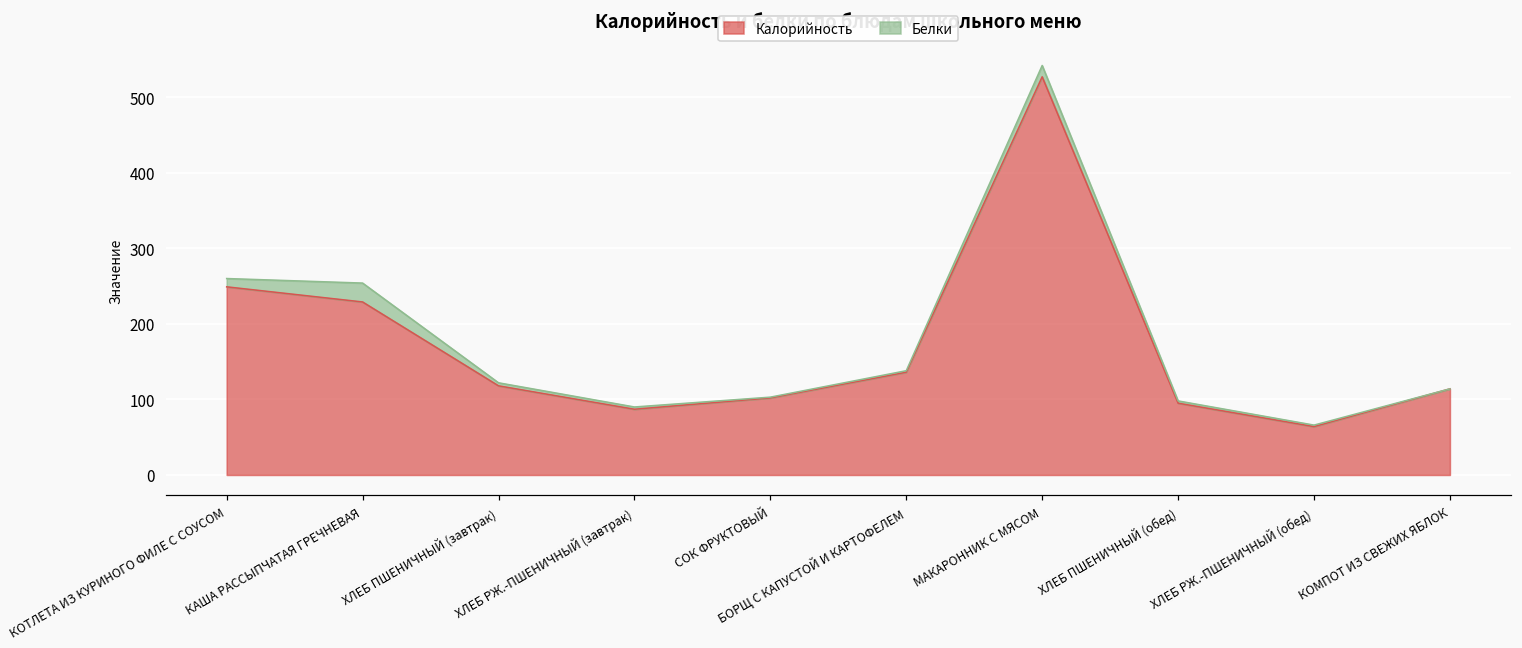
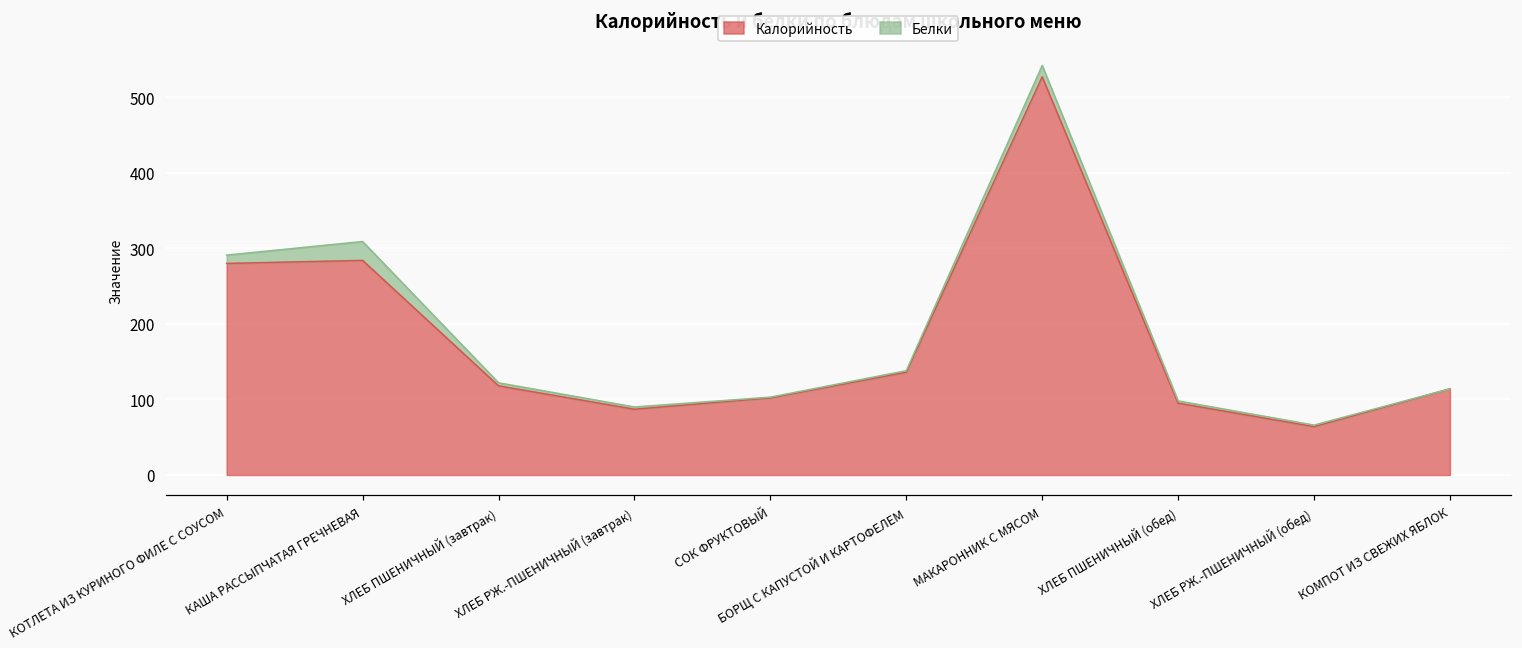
  {
    "Калорийность": {
-     "КОТЛЕТА ИЗ КУРИНОГО ФИЛЕ С СОУСОМ": 250,
-     "КАША РАССЫПЧАТАЯ ГРЕЧНЕВАЯ": 230,
+     "КОТЛЕТА ИЗ КУРИНОГО ФИЛЕ С СОУСОМ": 280,
+     "КАША РАССЫПЧАТАЯ ГРЕЧНЕВАЯ": 280,
      "ХЛЕБ ПШЕНИЧНЫЙ (завтрак)": 120,
      "МАКАРОННИК С МЯСОМ": 530
    },
    "Белки": {
      "КОТЛЕТА ИЗ КУРИНОГО ФИЛЕ С СОУСОМ": 10,
      "КАША РАССЫПЧАТАЯ ГРЕЧНЕВАЯ": 30,
      "ХЛЕБ ПШЕНИЧНЫЙ (завтрак)": 0,
      "МАКАРОННИК С МЯСОМ": 20
    }
  }
